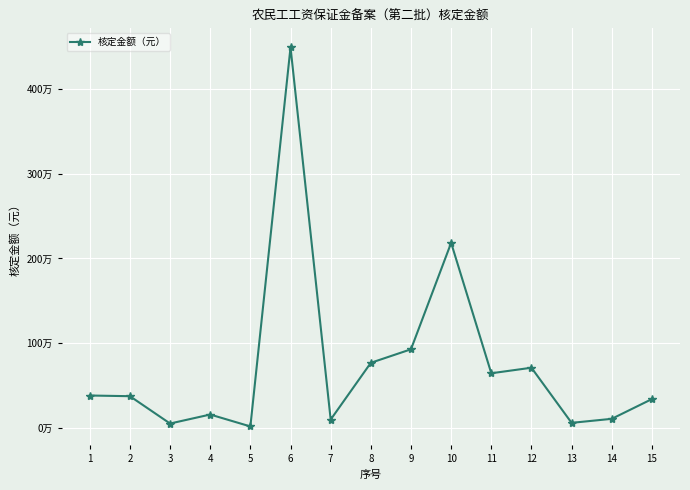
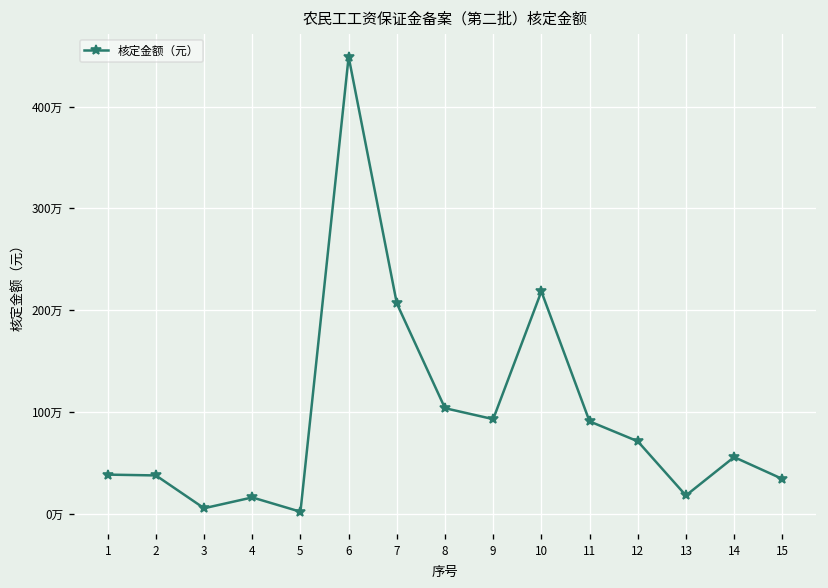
  {
    "1": "40万",
    "2": "40万",
    "3": "10万",
    "4": "20万",
    "5": "0万",
    "6": "450万",
-   "7": "10万",
-   "8": "80万",
+   "7": "210万",
+   "8": "100万",
    "9": "90万",
    "10": "220万",
-   "11": "60万",
+   "11": "90万",
    "12": "70万",
-   "13": "10万",
-   "14": "10万",
+   "13": "20万",
+   "14": "60万",
    "15": "30万"
  }
